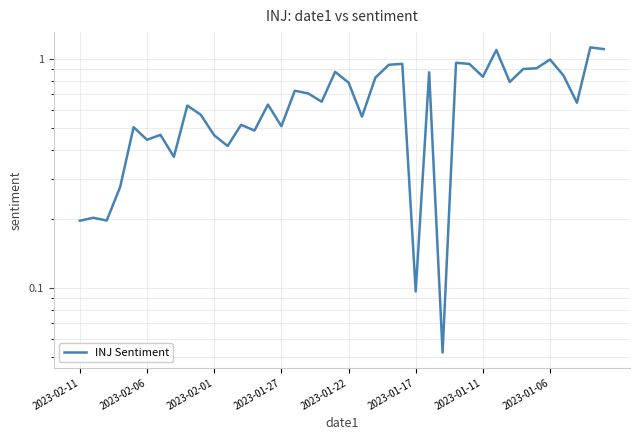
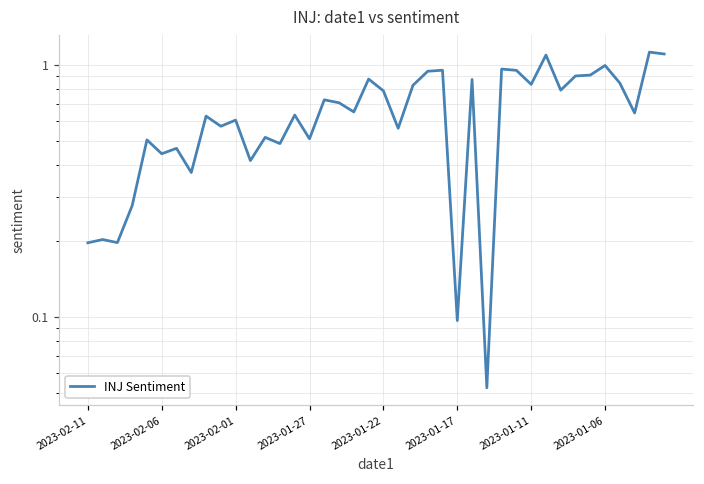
  {
    "2023-02-11": 0.20,
    "2023-02-06": 0.44,
-   "2023-02-01": 0.46,
+   "2023-02-01": 0.60,
    "2023-01-27": 0.51,
    "2023-01-22": 0.79,
    "2023-01-17": 0.097,
    "2023-01-11": 0.84,
    "2023-01-06": 0.99
  }
